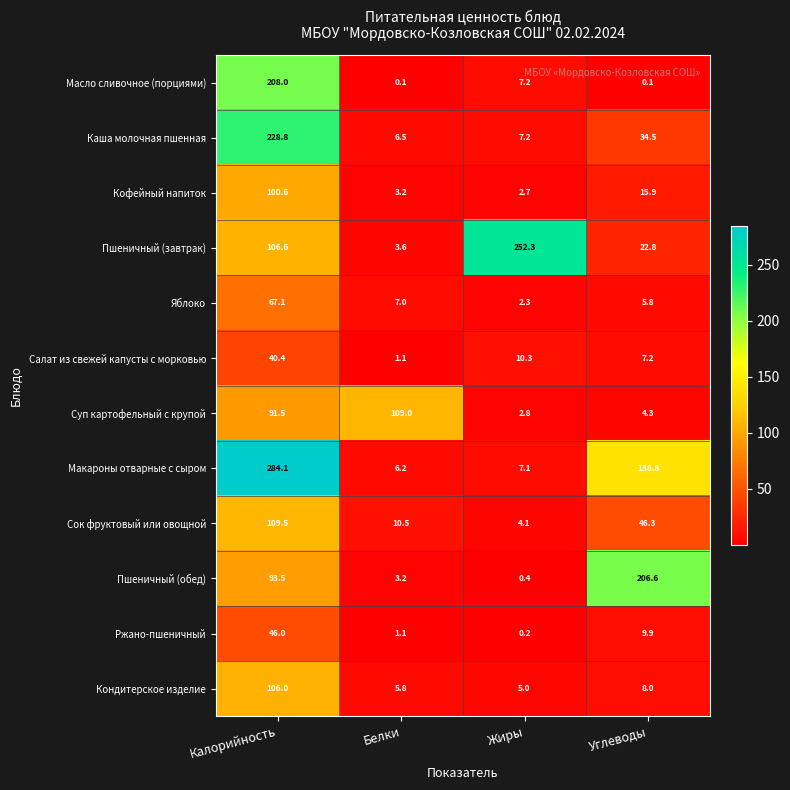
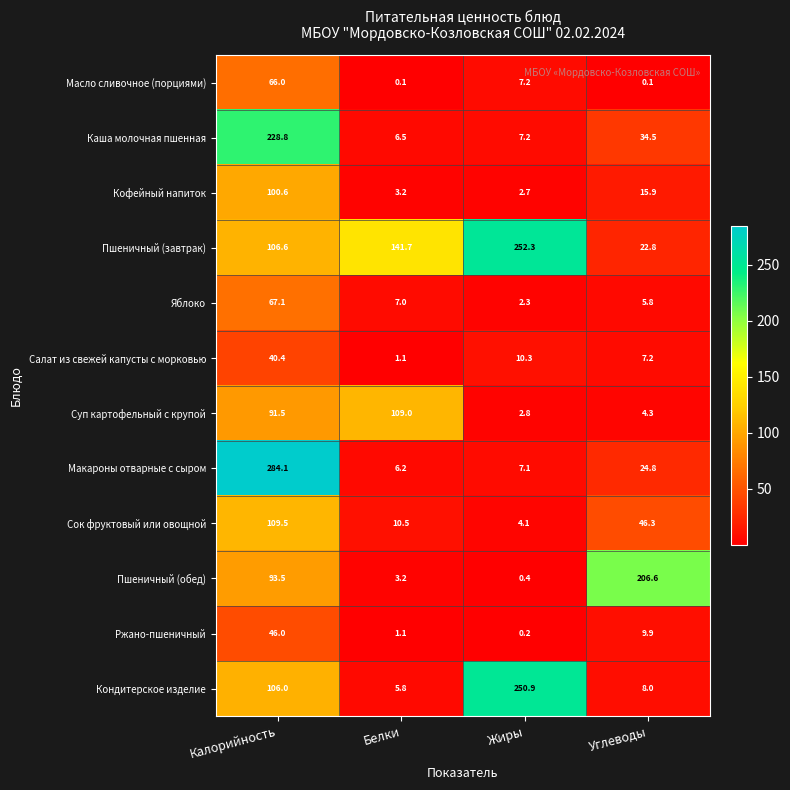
  {
    "Масло сливочное (порциями)": {
-     "Калорийность": 208.0,
+     "Калорийность": 66.0,
      "Белки": 0.1,
      "Жиры": 7.2
    },
    "Каша молочная пшенная": {
      "Калорийность": 228.8,
      "Белки": 6.5,
      "Жиры": 7.2,
      "Углеводы": 34.5
    },
    "Кофейный напиток": {
      "Калорийность": 100.6,
      "Белки": 3.2,
      "Жиры": 2.7,
      "Углеводы": 15.9
    },
    "Пшеничный (завтрак)": {
      "Калорийность": 106.6,
-     "Белки": 3.6,
+     "Белки": 141.7,
      "Жиры": 252.3,
      "Углеводы": 22.8
    },
    "Яблоко": {
      "Калорийность": 67.1,
      "Белки": 7.0,
      "Жиры": 2.3,
      "Углеводы": 5.8
    },
    "Салат из свежей капусты с морковью": {
      "Калорийность": 40.4,
      "Белки": 1.1,
      "Жиры": 10.3,
      "Углеводы": 7.2
    },
    "Суп картофельный с крупой": {
      "Калорийность": 91.5,
      "Белки": 109.0,
      "Жиры": 2.8,
      "Углеводы": 4.3
    },
    "Макароны отварные с сыром": {
      "Калорийность": 284.1,
      "Белки": 6.2,
      "Жиры": 7.1,
-     "Углеводы": 138.8
+     "Углеводы": 24.8
    },
    "Сок фруктовый или овощной": {
      "Калорийность": 109.5,
      "Белки": 10.5,
      "Жиры": 4.1,
      "Углеводы": 46.3
    },
    "Пшеничный (обед)": {
      "Калорийность": 93.5,
      "Белки": 3.2,
      "Жиры": 0.4,
      "Углеводы": 206.6
    },
    "Ржано-пшеничный": {
      "Калорийность": 46.0,
      "Белки": 1.1,
      "Жиры": 0.2,
      "Углеводы": 9.9
    },
    "Кондитерское изделие": {
      "Калорийность": 106.0,
      "Белки": 5.8,
-     "Жиры": 5.0,
+     "Жиры": 250.9,
      "Углеводы": 8.0
    }
  }
